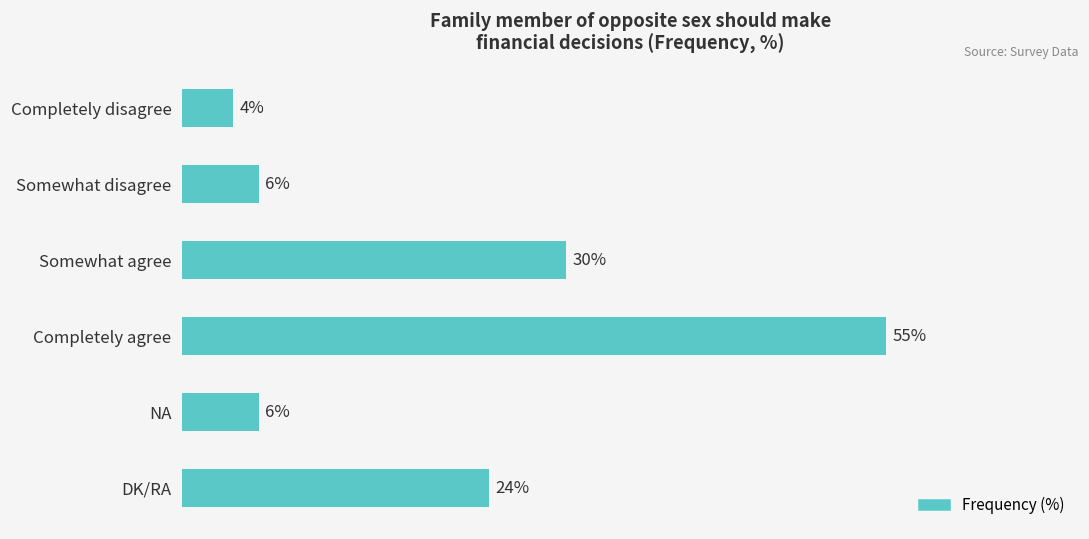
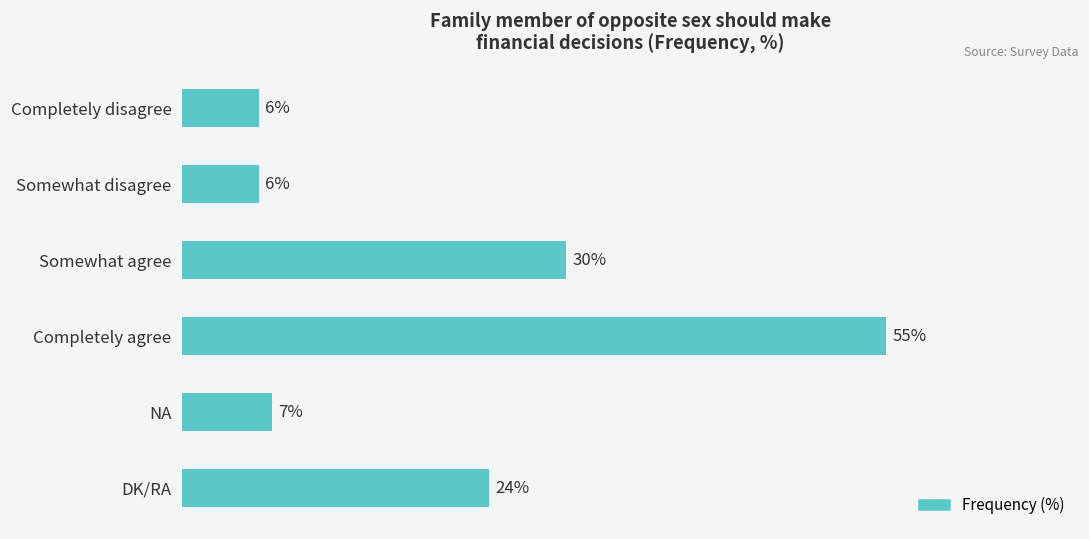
  {
-   "Completely disagree": "4%",
+   "Completely disagree": "6%",
    "Somewhat disagree": "6%",
    "Somewhat agree": "30%",
    "Completely agree": "55%",
-   "NA": "6%",
+   "NA": "7%",
    "DK/RA": "24%"
  }
